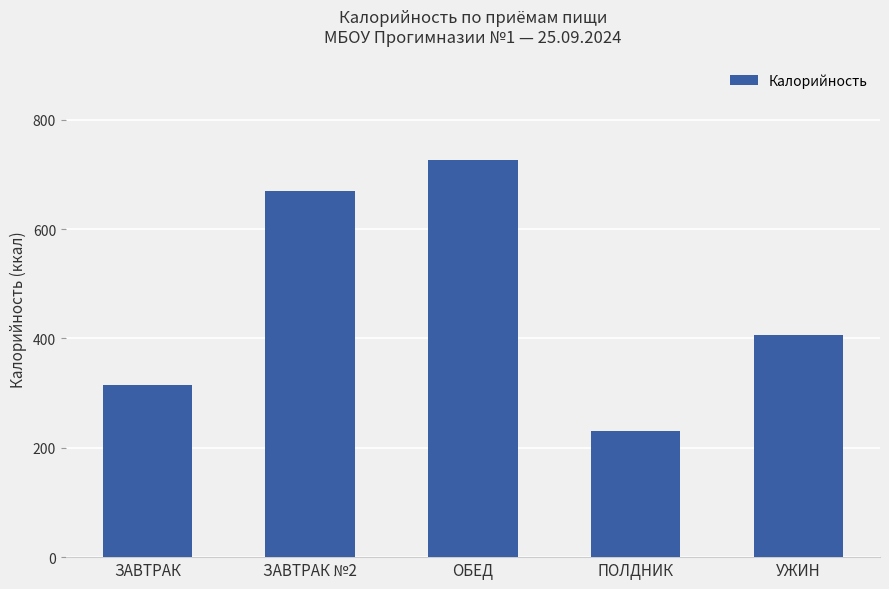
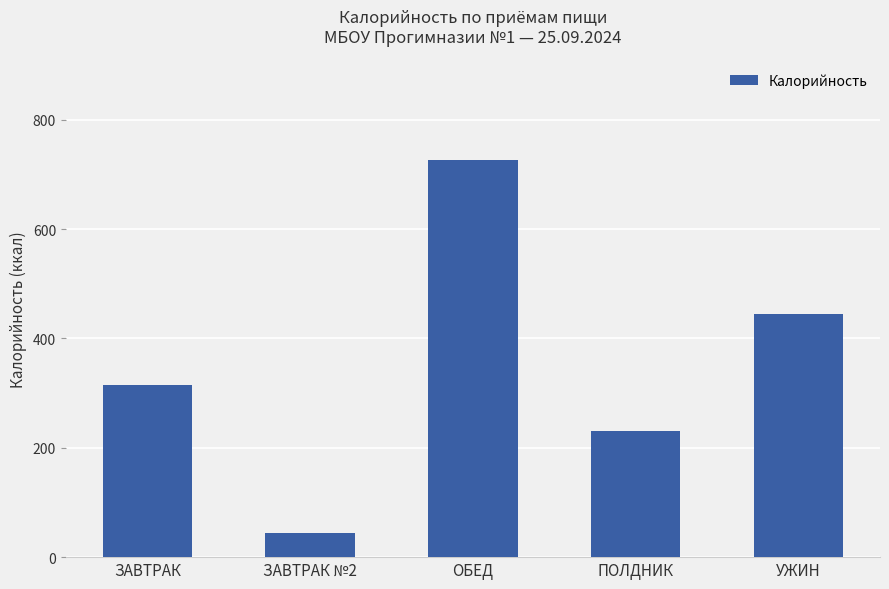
  {
    "ЗАВТРАК": 310,
-   "ЗАВТРАК №2": 670,
+   "ЗАВТРАК №2": 40,
    "ОБЕД": 730,
    "ПОЛДНИК": 230,
-   "УЖИН": 410
+   "УЖИН": 440
  }
